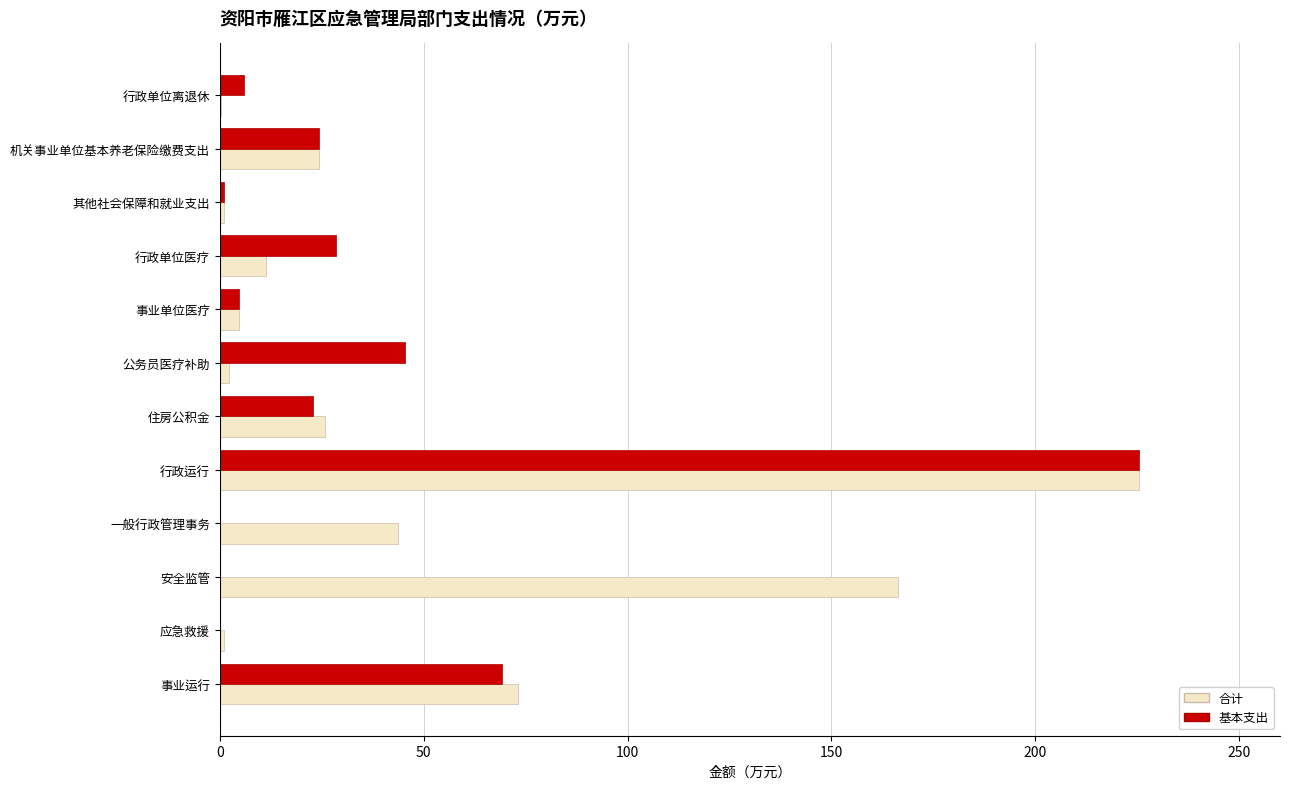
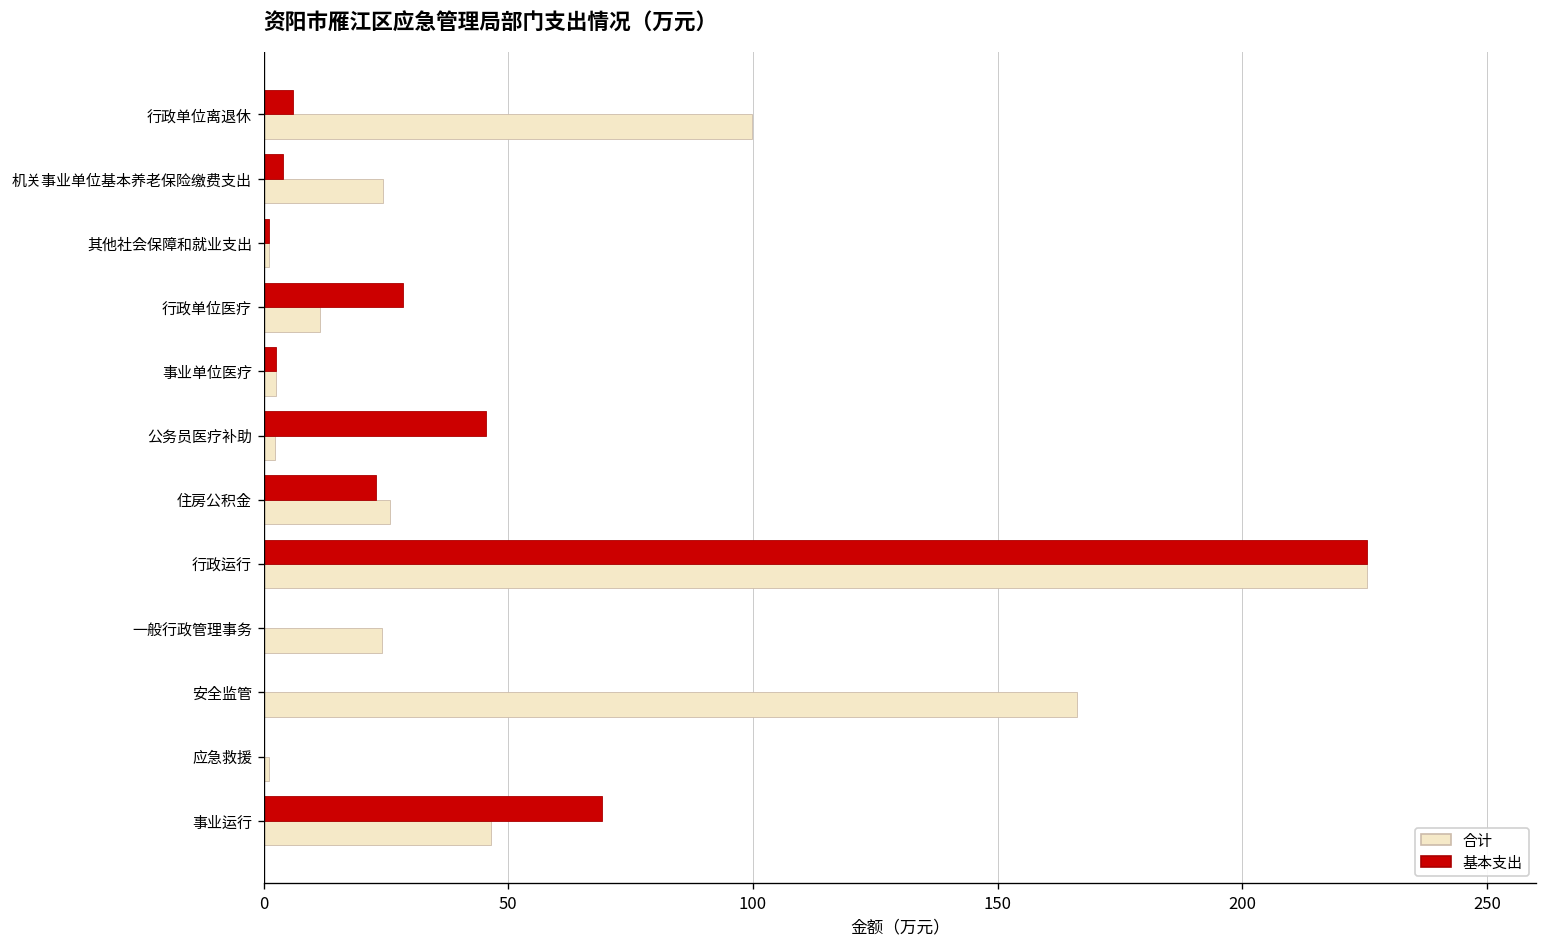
  {
    "合计": {
-     "行政单位离退休": 0,
+     "行政单位离退休": 100,
      "机关事业单位基本养老保险缴费支出": 24,
      "其他社会保障和就业支出": 1,
      "行政单位医疗": 11,
-     "事业单位医疗": 5,
+     "事业单位医疗": 2,
      "公务员医疗补助": 2,
      "住房公积金": 26,
      "行政运行": 226,
-     "一般行政管理事务": 44,
+     "一般行政管理事务": 24,
      "安全监管": 166,
      "应急救援": 1,
-     "事业运行": 73
+     "事业运行": 46
    },
    "基本支出": {
      "行政单位离退休": 6,
-     "机关事业单位基本养老保险缴费支出": 24,
+     "机关事业单位基本养老保险缴费支出": 4,
      "其他社会保障和就业支出": 1,
      "行政单位医疗": 29,
-     "事业单位医疗": 5,
+     "事业单位医疗": 3,
      "公务员医疗补助": 46,
      "住房公积金": 23,
      "行政运行": 226,
      "一般行政管理事务": 0,
      "安全监管": 0,
      "应急救援": 0,
      "事业运行": 69
    }
  }
